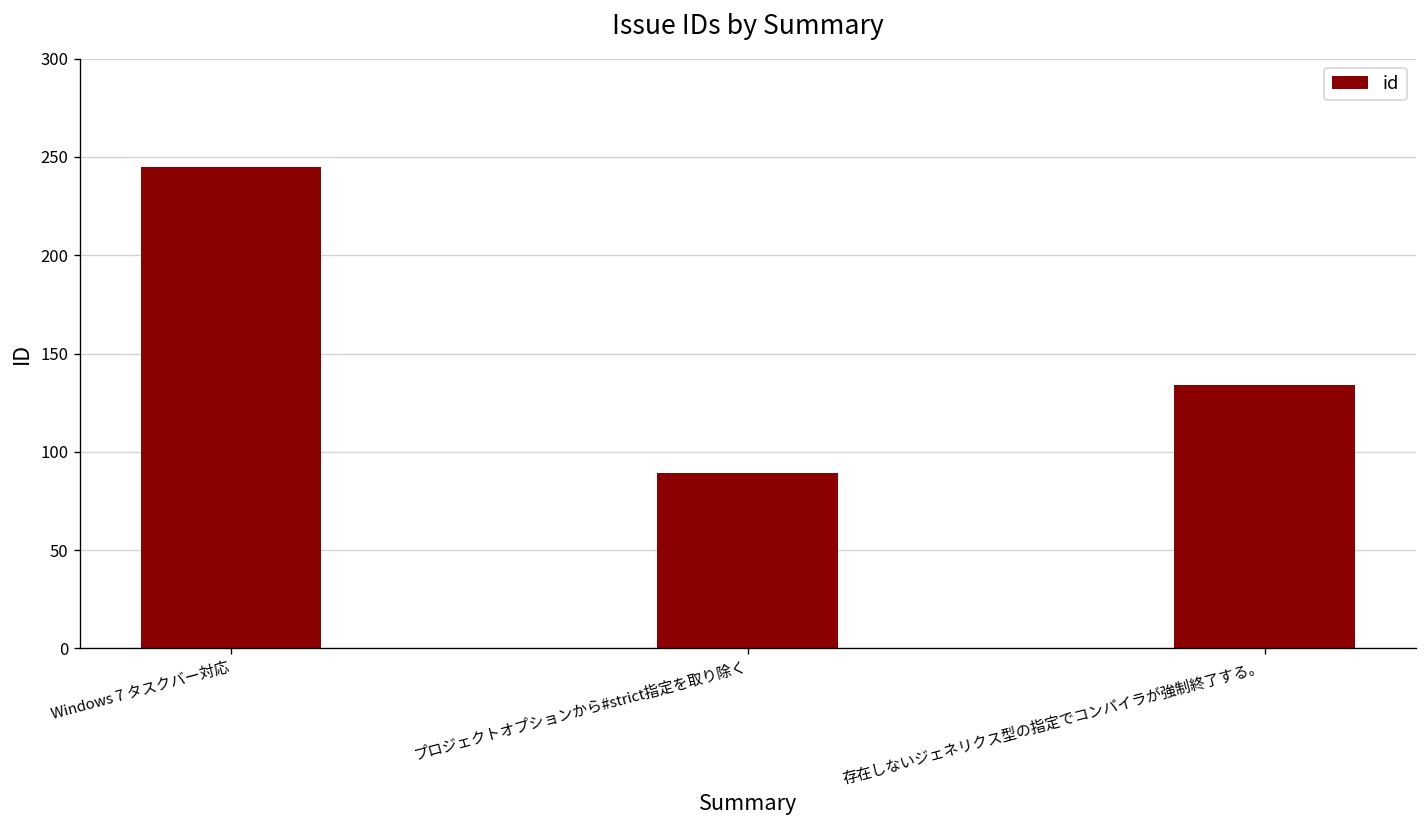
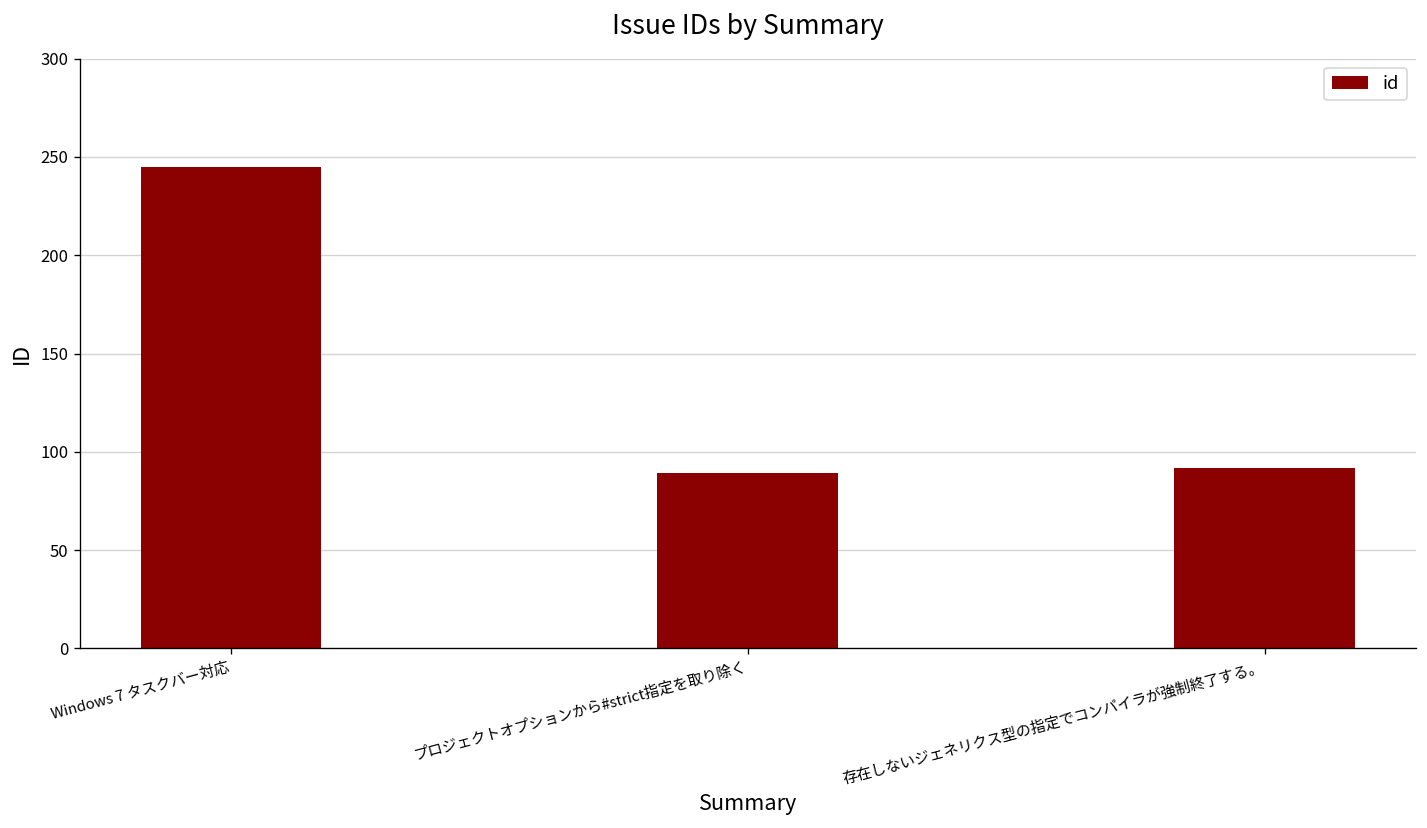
  {
    "Windows 7 タスクバー対応": 245,
    "プロジェクトオプションから#strict指定を取り除く": 89,
-   "存在しないジェネリクス型の指定でコンパイラが強制終了する。": 134
+   "存在しないジェネリクス型の指定でコンパイラが強制終了する。": 92
  }
